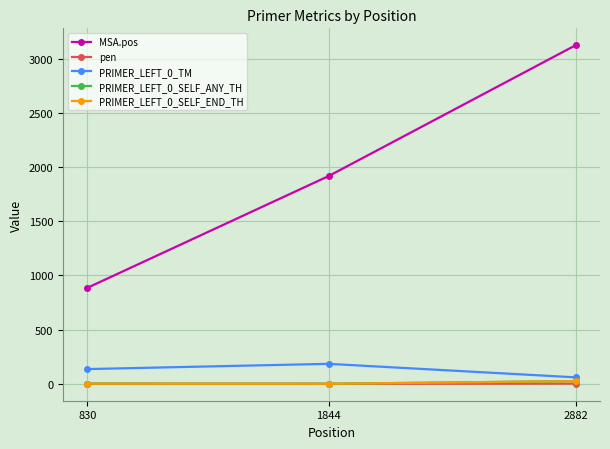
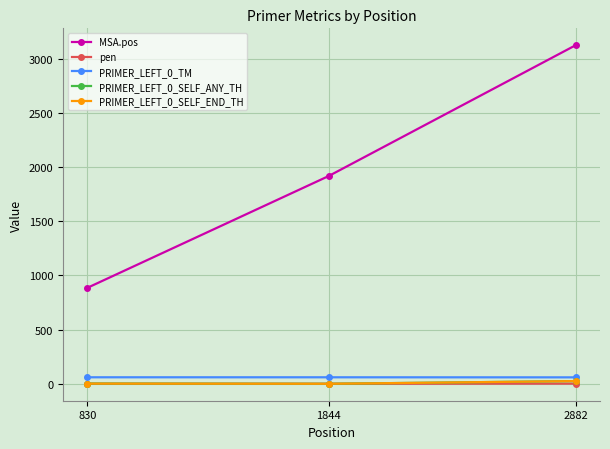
  {
    "MSA.pos": {
      "830": 890,
      "1844": 1920,
      "2882": 3130
    },
    "PRIMER_LEFT_0_TM": {
-     "830": 140,
-     "1844": 180,
+     "830": 60,
+     "1844": 60,
      "2882": 60
    }
  }
